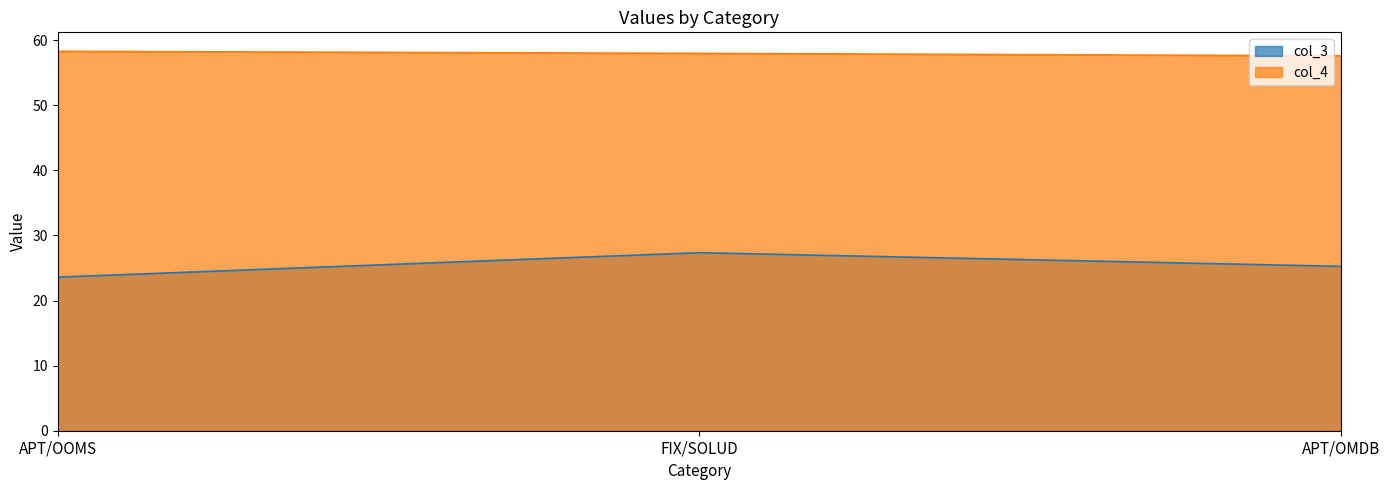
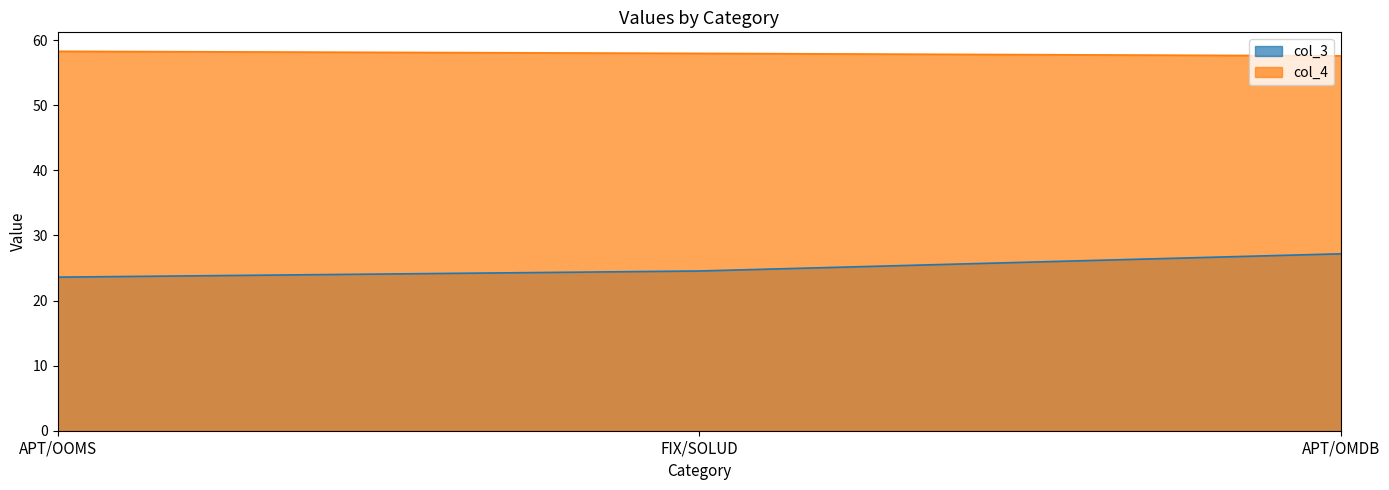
  {
    "col_3": {
      "APT/OOMS": 24,
-     "FIX/SOLUD": 27,
-     "APT/OMDB": 25
+     "FIX/SOLUD": 25,
+     "APT/OMDB": 27
    },
    "col_4": {
      "APT/OOMS": 58,
      "FIX/SOLUD": 58,
      "APT/OMDB": 58
    }
  }
